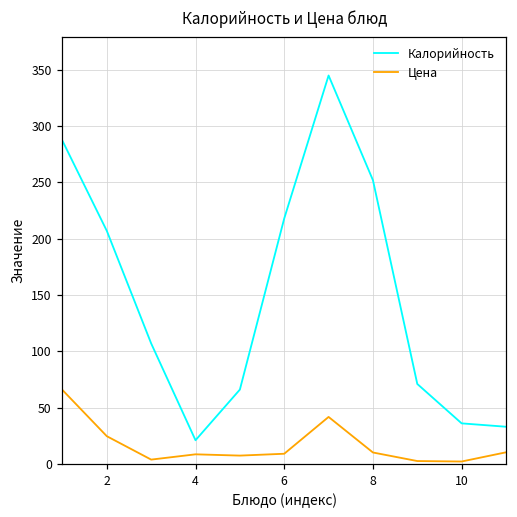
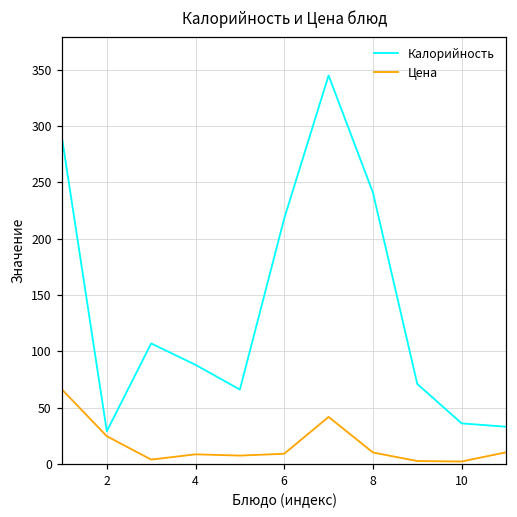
  {
    "Калорийность": {
-     "2": 207,
-     "4": 21,
+     "2": 29,
+     "4": 88,
      "6": 218,
-     "8": 252,
+     "8": 241,
      "10": 36
    },
    "Цена": {
      "2": 25,
      "4": 9,
      "6": 9,
      "8": 10,
      "10": 2
    }
  }
